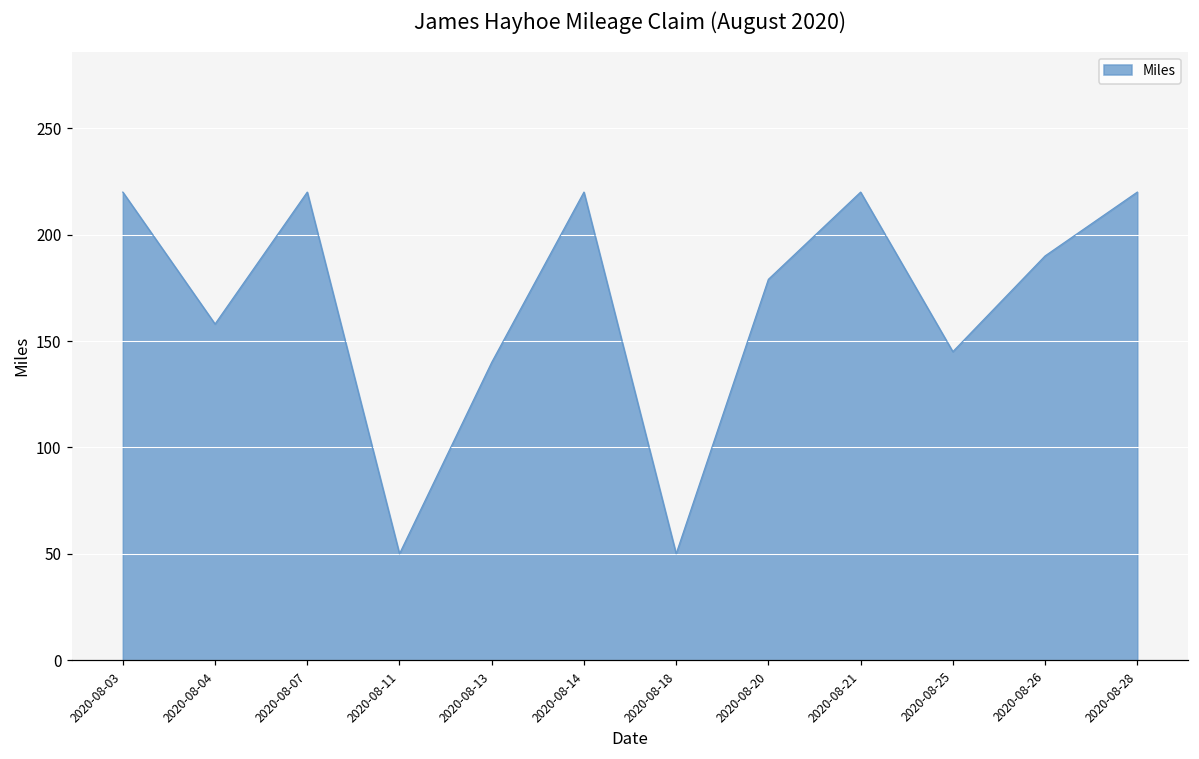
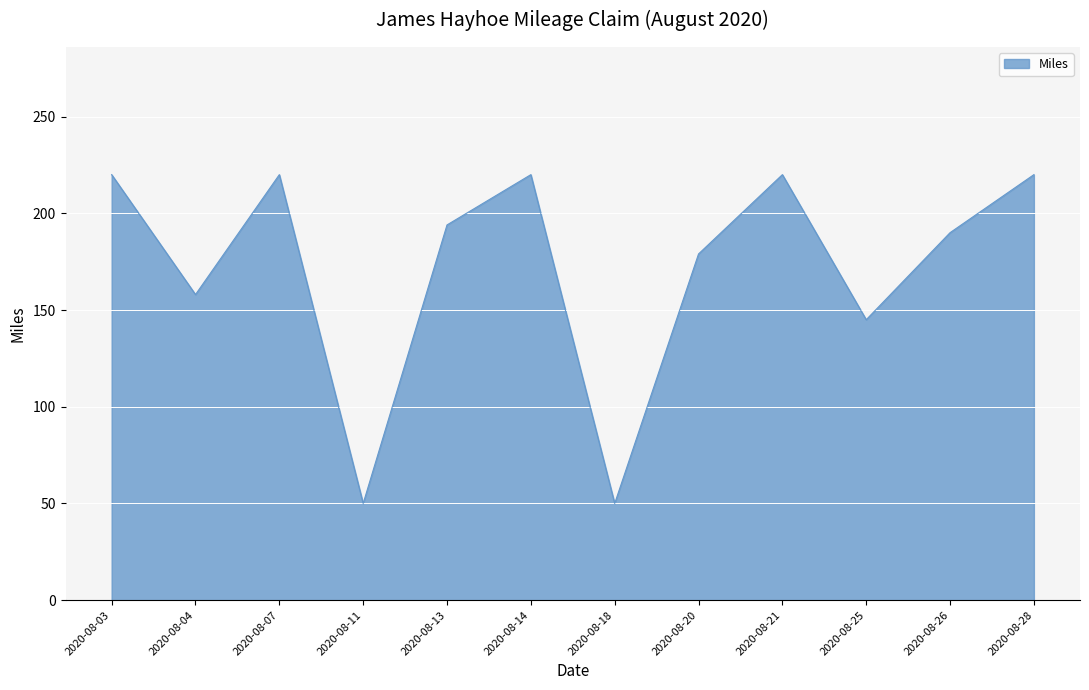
  {
    "2020-08-03": 220,
    "2020-08-04": 158,
    "2020-08-07": 220,
    "2020-08-11": 50,
-   "2020-08-13": 140,
+   "2020-08-13": 194,
    "2020-08-14": 220,
    "2020-08-18": 50,
    "2020-08-20": 179,
    "2020-08-21": 220,
    "2020-08-25": 145,
    "2020-08-26": 190,
    "2020-08-28": 220
  }
